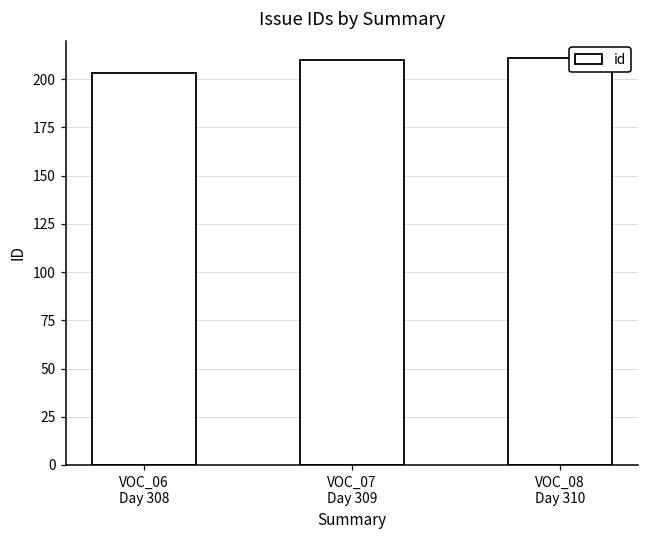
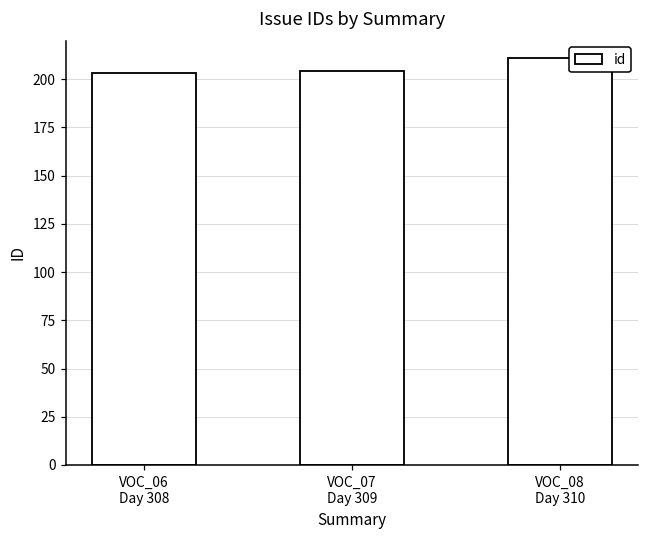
  {
    "VOC_06 Day 308": 203,
-   "VOC_07 Day 309": 210,
+   "VOC_07 Day 309": 204,
    "VOC_08 Day 310": 211
  }
